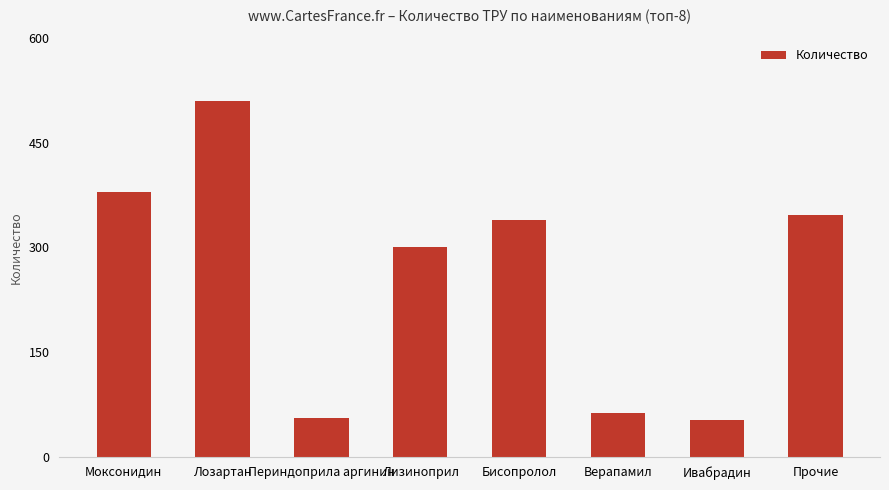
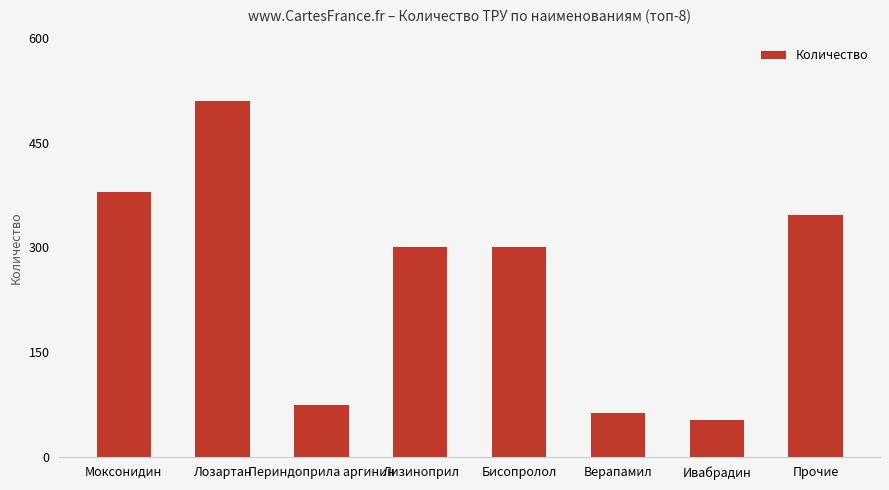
  {
    "Моксонидин": 380,
    "Лозартан": 510,
-   "Периндоприла аргинин": 60,
-   "Бисопролол": 340,
+   "Периндоприла аргинин": 70,
+   "Бисопролол": 300,
    "Верапамил": 60,
    "Ивабрадин": 50,
    "Прочие": 350
  }
